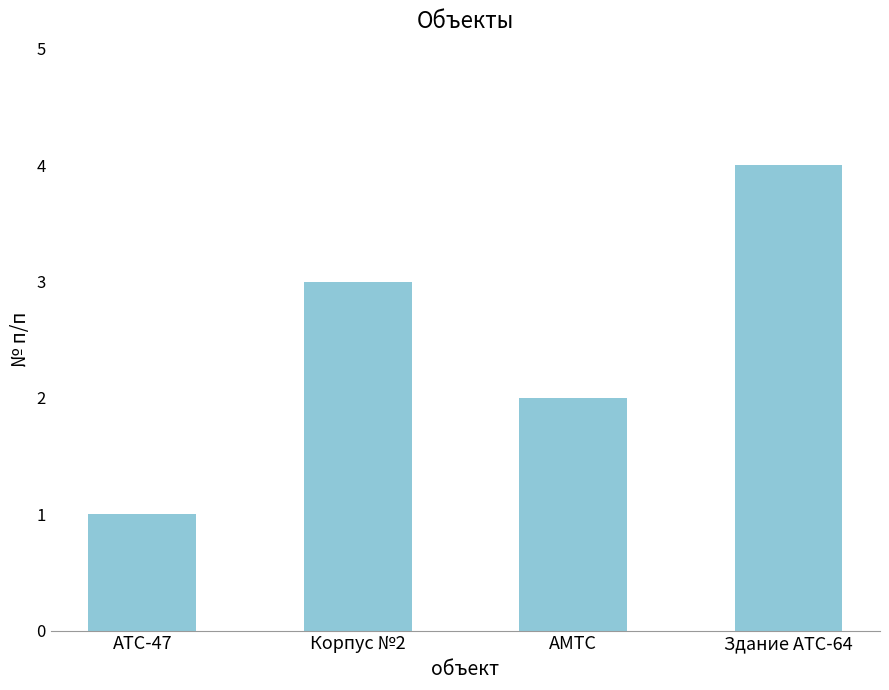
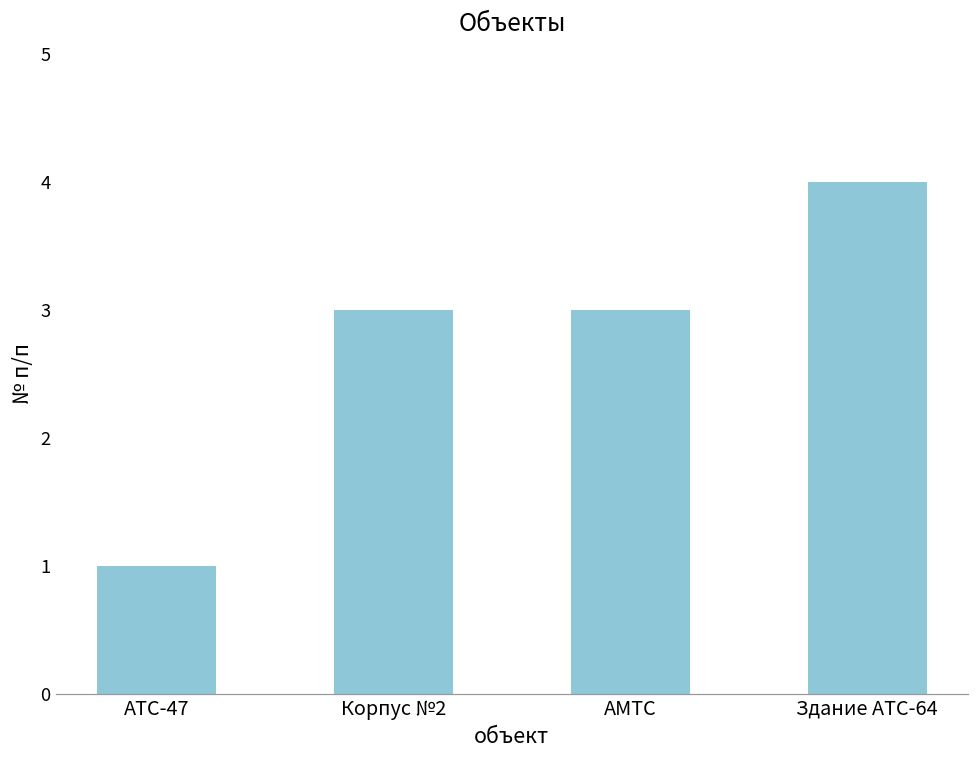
  {
    "АТС-47": 1,
    "Корпус №2": 3,
-   "АМТС": 2,
+   "АМТС": 3,
    "Здание АТС-64": 4
  }
